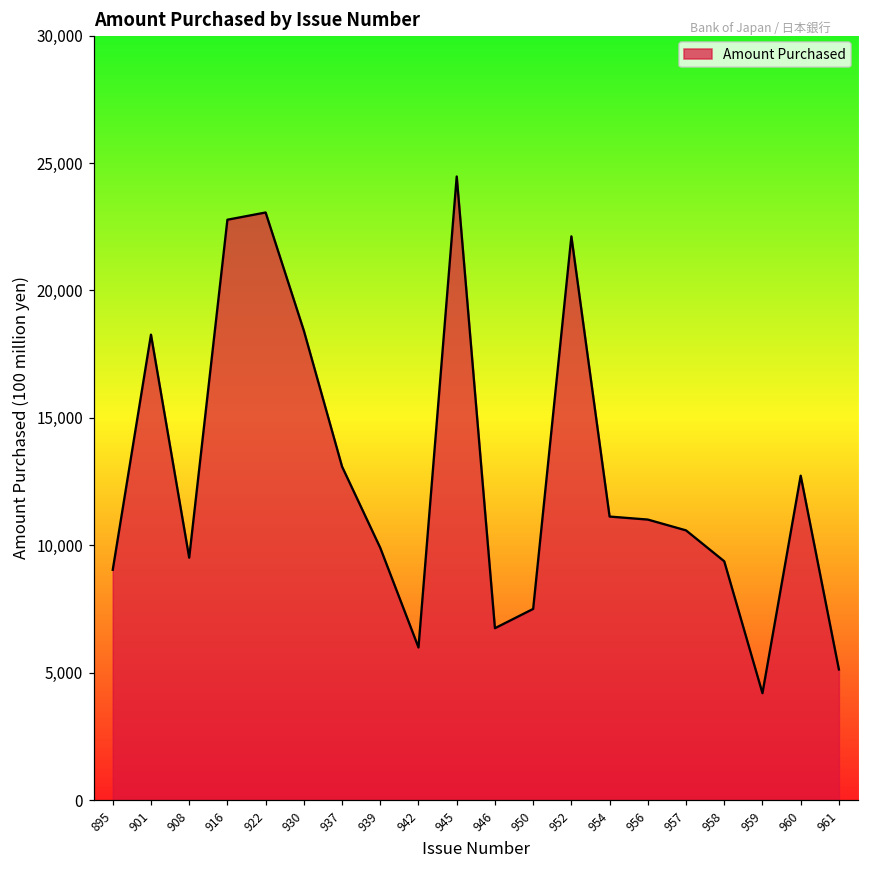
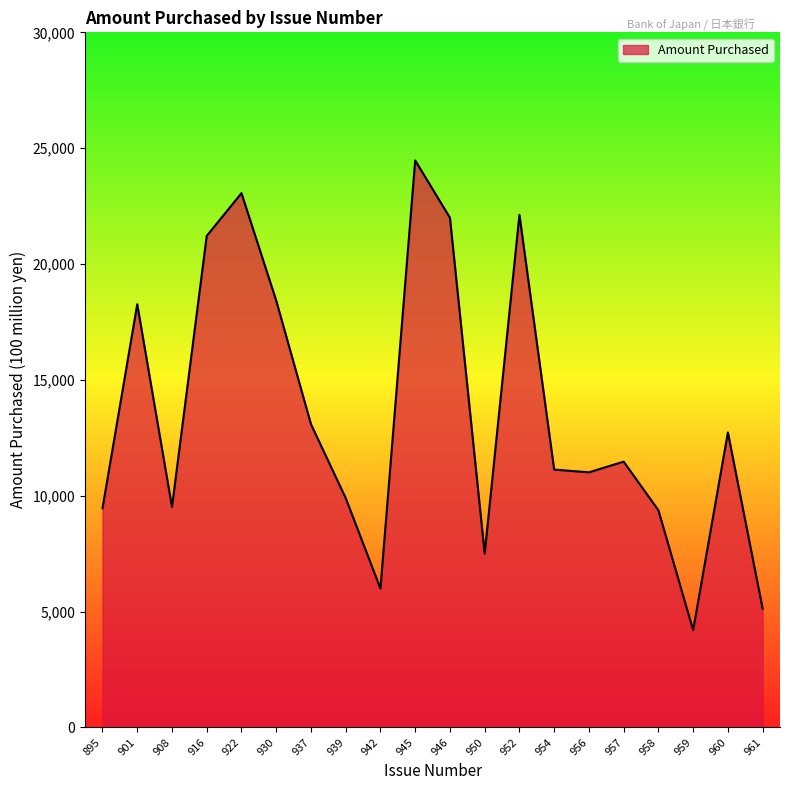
  {
-   "895": "9,000",
+   "895": "9,500",
    "901": "18,300",
    "908": "9,500",
-   "916": "22,800",
+   "916": "21,200",
    "922": "23,100",
    "930": "18,400",
    "937": "13,100",
    "939": "9,900",
    "942": "6,000",
    "945": "24,500",
-   "946": "6,700",
+   "946": "22,000",
    "950": "7,500",
    "952": "22,100",
    "954": "11,100",
    "956": "11,000",
-   "957": "10,600",
+   "957": "11,500",
    "958": "9,400",
    "959": "4,200",
    "960": "12,700",
    "961": "5,100"
  }
